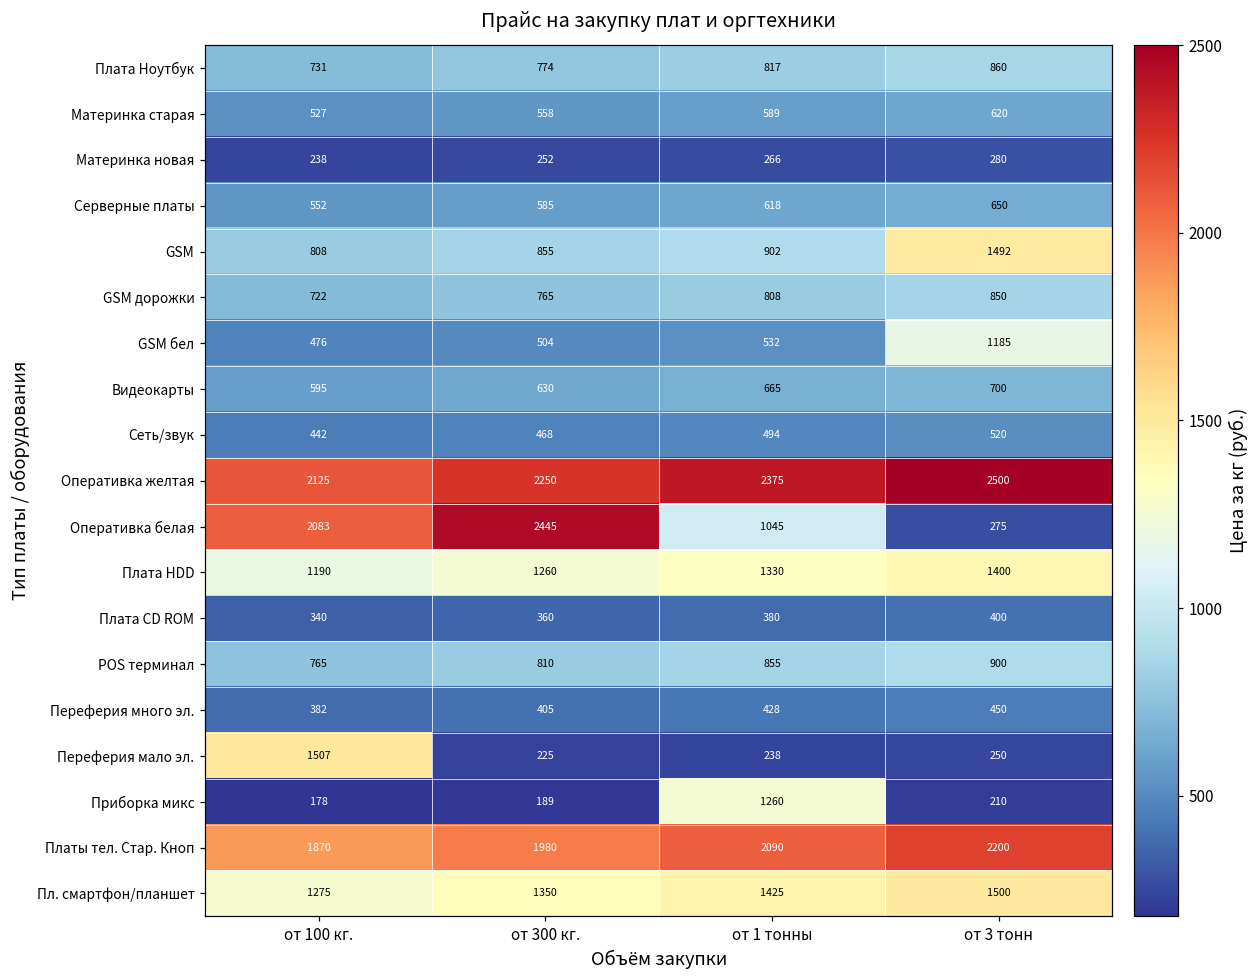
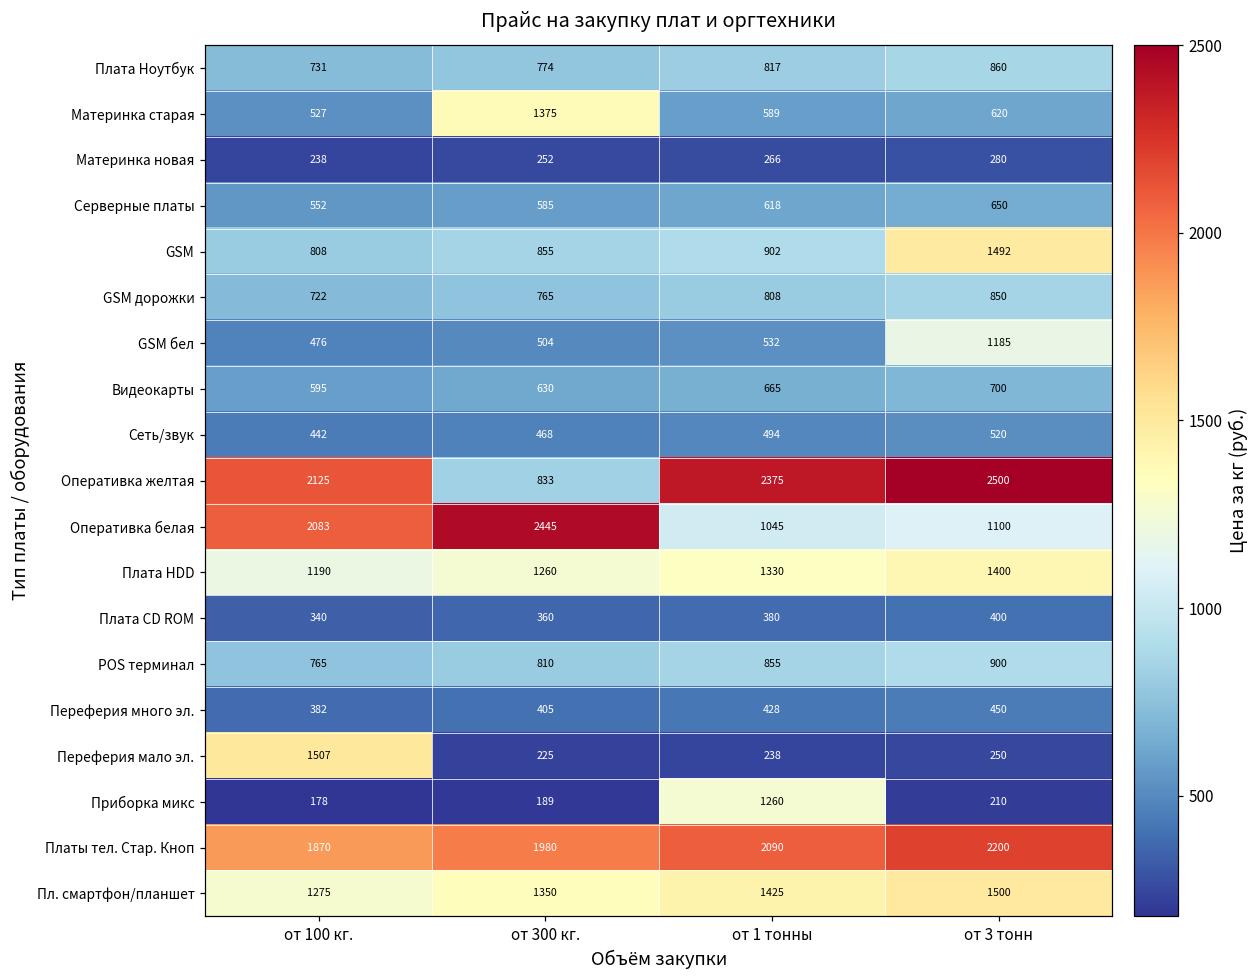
  {
    "Плата Ноутбук": {
      "от 100 кг.": 731,
      "от 300 кг.": 774,
      "от 1 тонны": 817,
      "от 3 тонн": 860
    },
    "Материнка старая": {
      "от 100 кг.": 527,
-     "от 300 кг.": 558,
+     "от 300 кг.": 1375,
      "от 1 тонны": 589,
      "от 3 тонн": 620
    },
    "Материнка новая": {
      "от 100 кг.": 238,
      "от 300 кг.": 252,
      "от 1 тонны": 266,
      "от 3 тонн": 280
    },
    "Серверные платы": {
      "от 100 кг.": 552,
      "от 300 кг.": 585,
      "от 1 тонны": 618,
      "от 3 тонн": 650
    },
    "GSM": {
      "от 100 кг.": 808,
      "от 300 кг.": 855,
      "от 1 тонны": 902,
      "от 3 тонн": 1492
    },
    "GSM дорожки": {
      "от 100 кг.": 722,
      "от 300 кг.": 765,
      "от 1 тонны": 808,
      "от 3 тонн": 850
    },
    "GSM бел": {
      "от 100 кг.": 476,
      "от 300 кг.": 504,
      "от 1 тонны": 532,
      "от 3 тонн": 1185
    },
    "Видеокарты": {
      "от 100 кг.": 595,
      "от 300 кг.": 630,
      "от 1 тонны": 665,
      "от 3 тонн": 700
    },
    "Сеть/звук": {
      "от 100 кг.": 442,
      "от 300 кг.": 468,
      "от 1 тонны": 494,
      "от 3 тонн": 520
    },
    "Оперативка желтая": {
      "от 100 кг.": 2125,
-     "от 300 кг.": 2250,
+     "от 300 кг.": 833,
      "от 1 тонны": 2375,
      "от 3 тонн": 2500
    },
    "Оперативка белая": {
      "от 100 кг.": 2083,
      "от 300 кг.": 2445,
      "от 1 тонны": 1045,
-     "от 3 тонн": 275
+     "от 3 тонн": 1100
    },
    "Плата HDD": {
      "от 100 кг.": 1190,
      "от 300 кг.": 1260,
      "от 1 тонны": 1330,
      "от 3 тонн": 1400
    },
    "Плата CD ROM": {
      "от 100 кг.": 340,
      "от 300 кг.": 360,
      "от 1 тонны": 380,
      "от 3 тонн": 400
    },
    "POS терминал": {
      "от 100 кг.": 765,
      "от 300 кг.": 810,
      "от 1 тонны": 855,
      "от 3 тонн": 900
    },
    "Переферия много эл.": {
      "от 100 кг.": 382,
      "от 300 кг.": 405,
      "от 1 тонны": 428,
      "от 3 тонн": 450
    },
    "Переферия мало эл.": {
      "от 100 кг.": 1507,
      "от 300 кг.": 225,
      "от 1 тонны": 238,
      "от 3 тонн": 250
    },
    "Приборка микс": {
      "от 100 кг.": 178,
      "от 300 кг.": 189,
      "от 1 тонны": 1260,
      "от 3 тонн": 210
    },
    "Платы тел. Стар. Кноп": {
      "от 100 кг.": 1870,
      "от 300 кг.": 1980,
      "от 1 тонны": 2090,
      "от 3 тонн": 2200
    },
    "Пл. смартфон/планшет": {
      "от 100 кг.": 1275,
      "от 300 кг.": 1350,
      "от 1 тонны": 1425,
      "от 3 тонн": 1500
    }
  }
